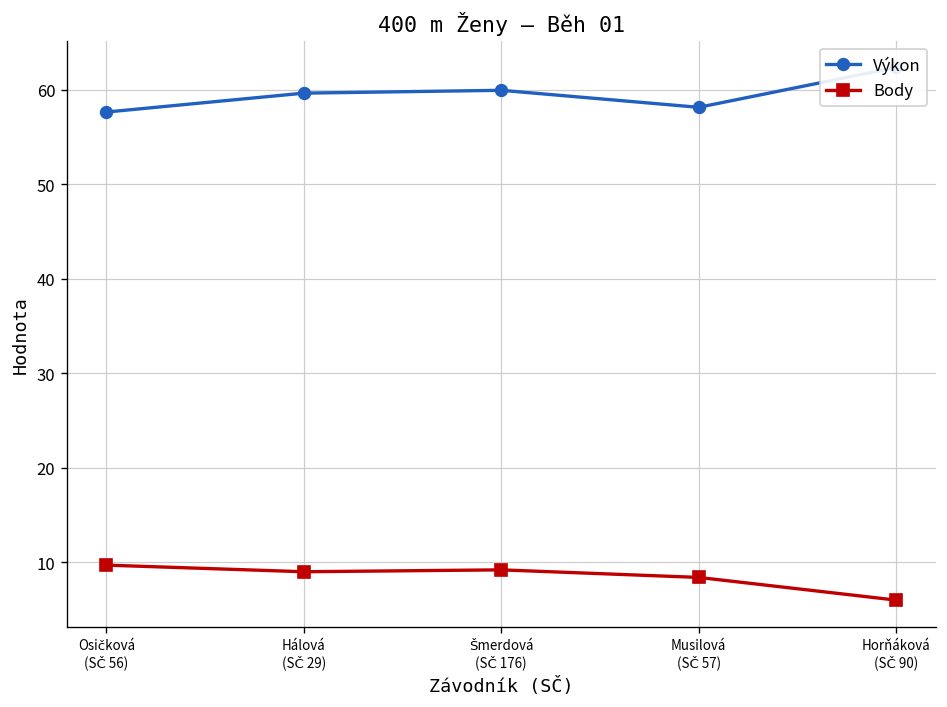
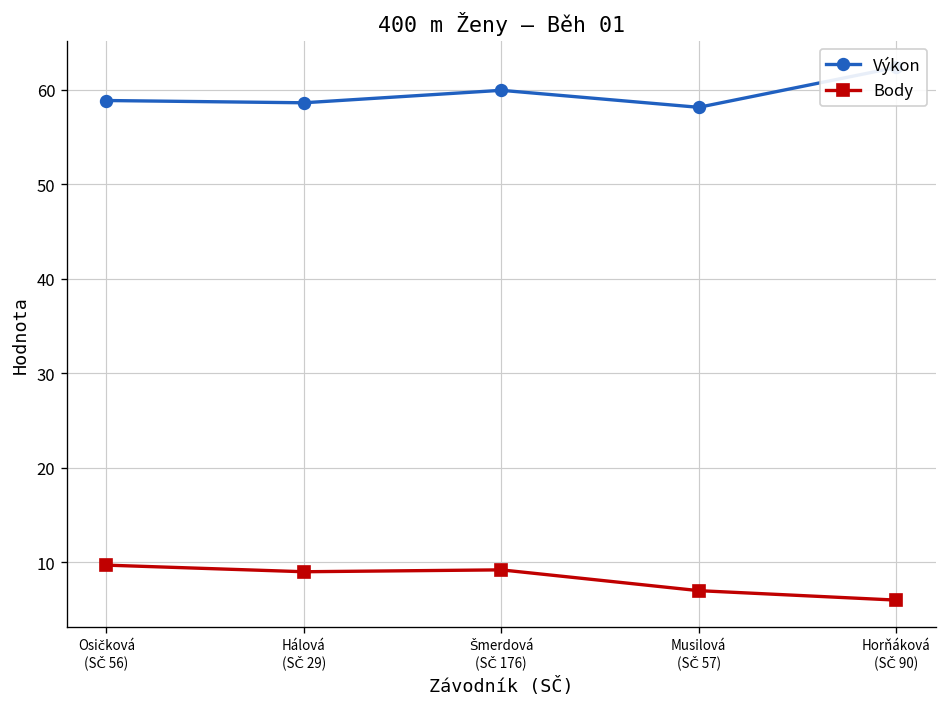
  {
    "Výkon": {
-     "Osičková (SČ 56)": 58,
-     "Hálová (SČ 29)": 60,
+     "Osičková (SČ 56)": 59,
+     "Hálová (SČ 29)": 59,
      "Šmerdová (SČ 176)": 60,
      "Musilová (SČ 57)": 58
    },
    "Body": {
      "Osičková (SČ 56)": 10,
      "Hálová (SČ 29)": 9,
      "Šmerdová (SČ 176)": 9,
-     "Musilová (SČ 57)": 8,
+     "Musilová (SČ 57)": 7,
      "Horňáková (SČ 90)": 6
    }
  }
